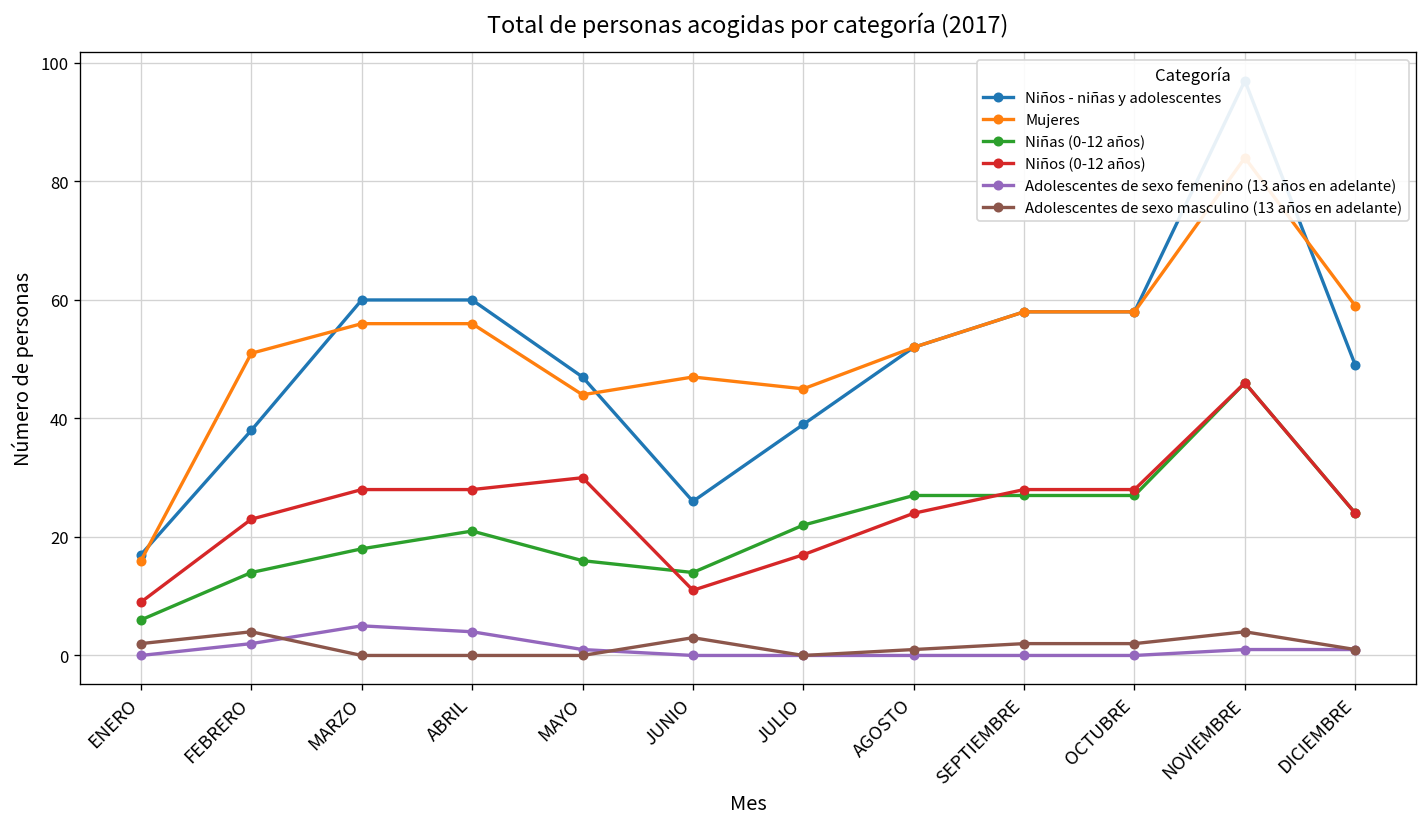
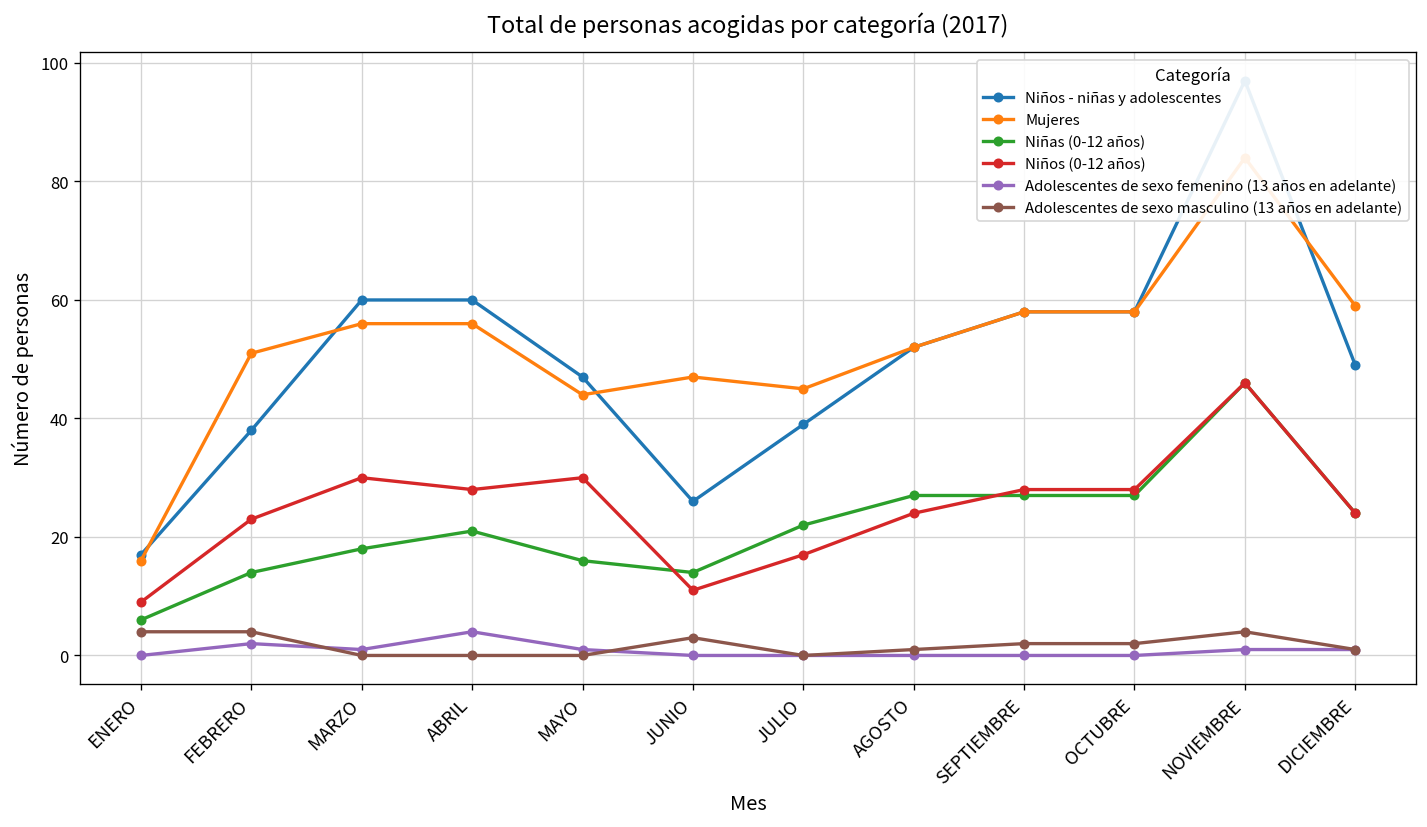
  {
    "Niños - niñas y adolescentes": {
      "ENERO": 17,
      "FEBRERO": 38,
      "MARZO": 60,
      "ABRIL": 60,
      "MAYO": 47,
      "JUNIO": 26,
      "JULIO": 39,
      "DICIEMBRE": 49
    },
    "Mujeres": {
      "ENERO": 16,
      "FEBRERO": 51,
      "MARZO": 56,
      "ABRIL": 56,
      "MAYO": 44,
      "JUNIO": 47,
      "JULIO": 45,
      "DICIEMBRE": 59
    },
    "Niñas (0-12 años)": {
      "ENERO": 6,
      "FEBRERO": 14,
      "MARZO": 18,
      "ABRIL": 21,
      "MAYO": 16,
      "JUNIO": 14,
      "JULIO": 22,
      "AGOSTO": 27,
      "SEPTIEMBRE": 27,
      "OCTUBRE": 27
    },
    "Niños (0-12 años)": {
      "ENERO": 9,
      "FEBRERO": 23,
-     "MARZO": 28,
+     "MARZO": 30,
      "ABRIL": 28,
      "MAYO": 30,
      "JUNIO": 11,
      "JULIO": 17,
      "AGOSTO": 24,
      "SEPTIEMBRE": 28,
      "OCTUBRE": 28
    },
    "Adolescentes de sexo femenino (13 años en adelante)": {
      "ENERO": 0,
      "FEBRERO": 2,
-     "MARZO": 5,
+     "MARZO": 1,
      "ABRIL": 4,
      "MAYO": 1,
      "JUNIO": 0,
      "AGOSTO": 0,
      "SEPTIEMBRE": 0,
      "OCTUBRE": 0,
      "NOVIEMBRE": 1
    },
    "Adolescentes de sexo masculino (13 años en adelante)": {
-     "ENERO": 2,
+     "ENERO": 4,
      "FEBRERO": 4,
      "MARZO": 0,
      "ABRIL": 0,
      "MAYO": 0,
      "JUNIO": 3,
      "AGOSTO": 1,
      "SEPTIEMBRE": 2,
      "OCTUBRE": 2,
      "NOVIEMBRE": 4
    }
  }
